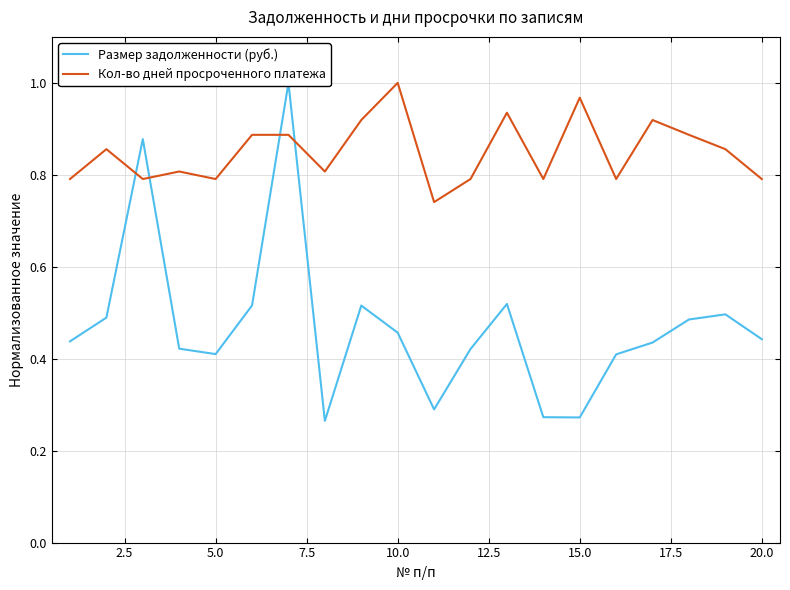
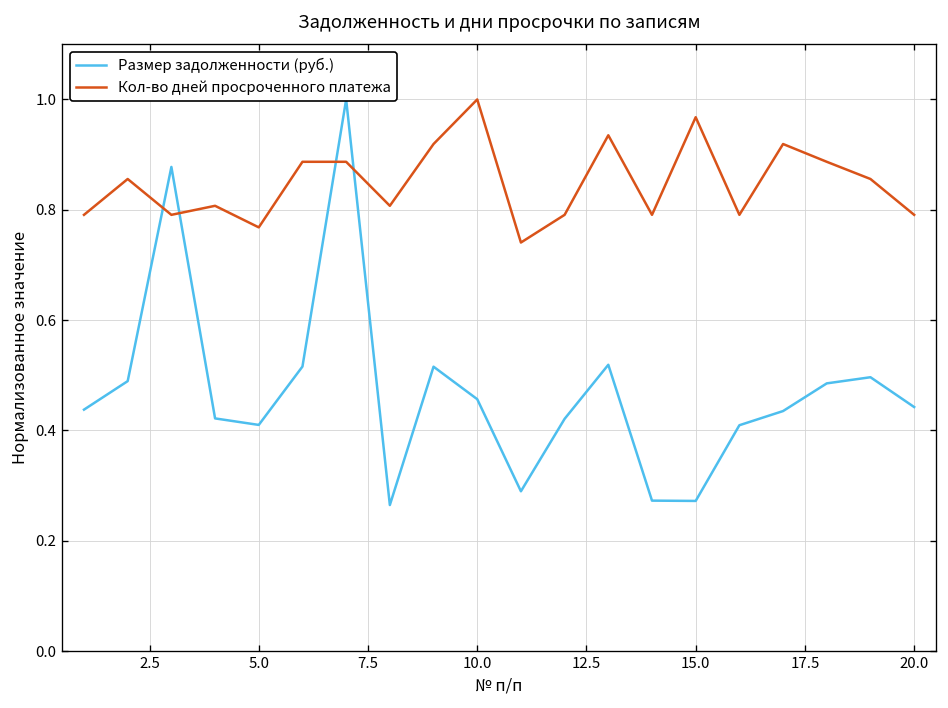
  {
    "Размер задолженности (руб.)": {
      "5.0": 0.41,
      "10.0": 0.46,
      "15.0": 0.27,
      "20.0": 0.44
    },
    "Кол-во дней просроченного платежа": {
-     "5.0": 0.79,
+     "5.0": 0.77,
      "10.0": 1.00,
      "15.0": 0.97,
      "20.0": 0.79
    }
  }
